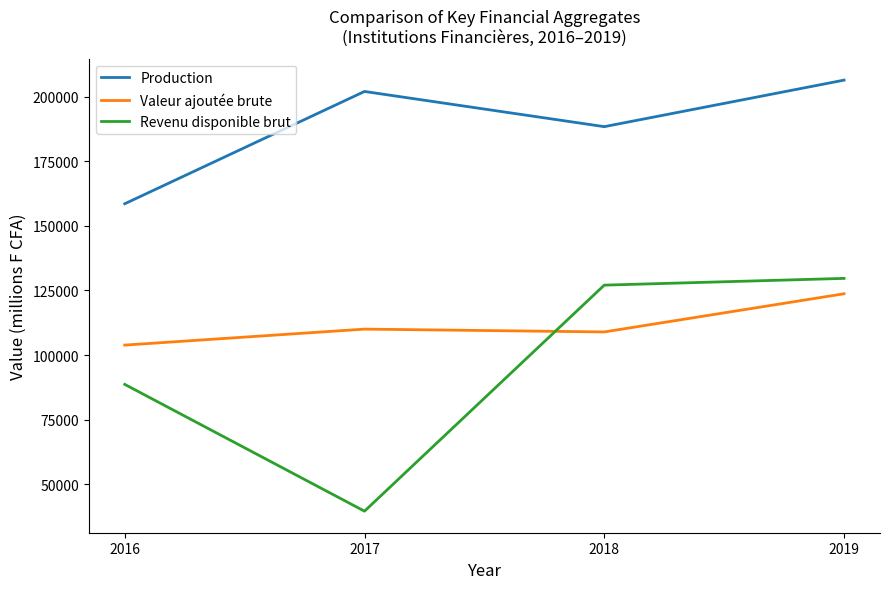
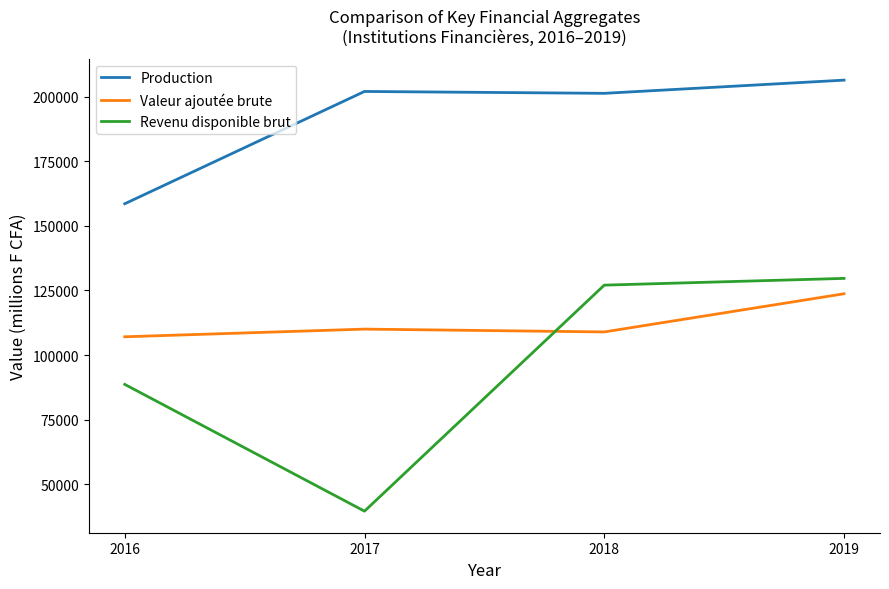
  {
    "Production": {
      "2016": 159000,
      "2017": 202000,
-     "2018": 188000,
+     "2018": 201000,
      "2019": 206000
    },
    "Valeur ajoutée brute": {
-     "2016": 104000,
+     "2016": 107000,
      "2017": 110000,
      "2018": 109000,
      "2019": 124000
    },
    "Revenu disponible brut": {
      "2016": 89000,
      "2017": 40000,
      "2018": 127000,
      "2019": 130000
    }
  }
